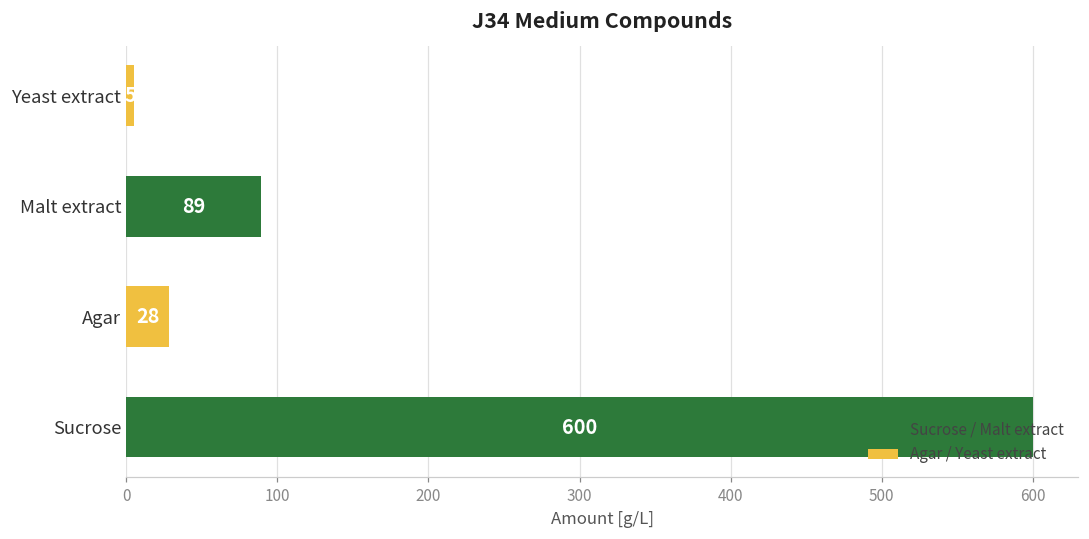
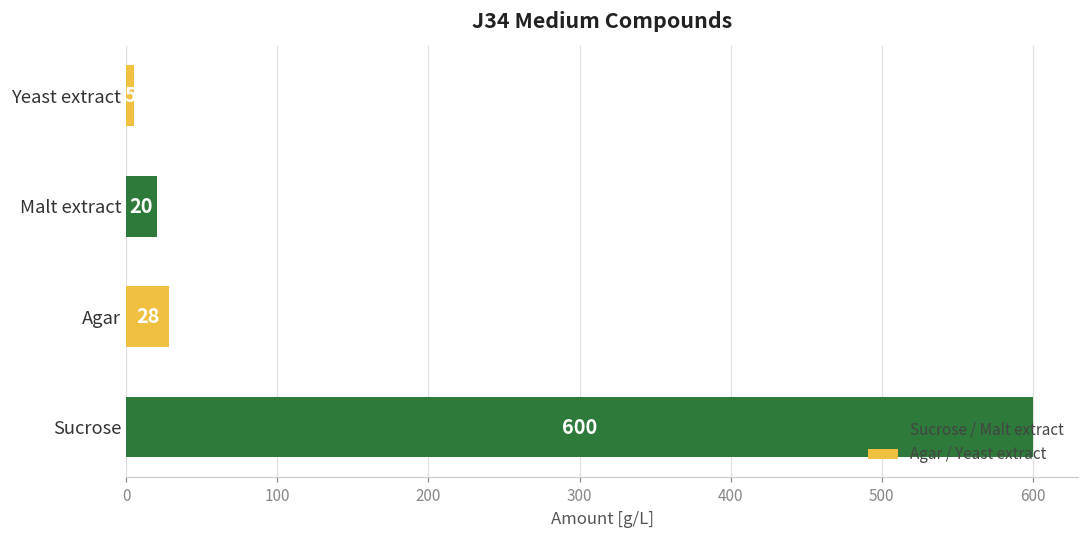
  {
-   "Malt extract": 89,
+   "Malt extract": 20,
    "Agar": 28,
    "Sucrose": 600
  }
